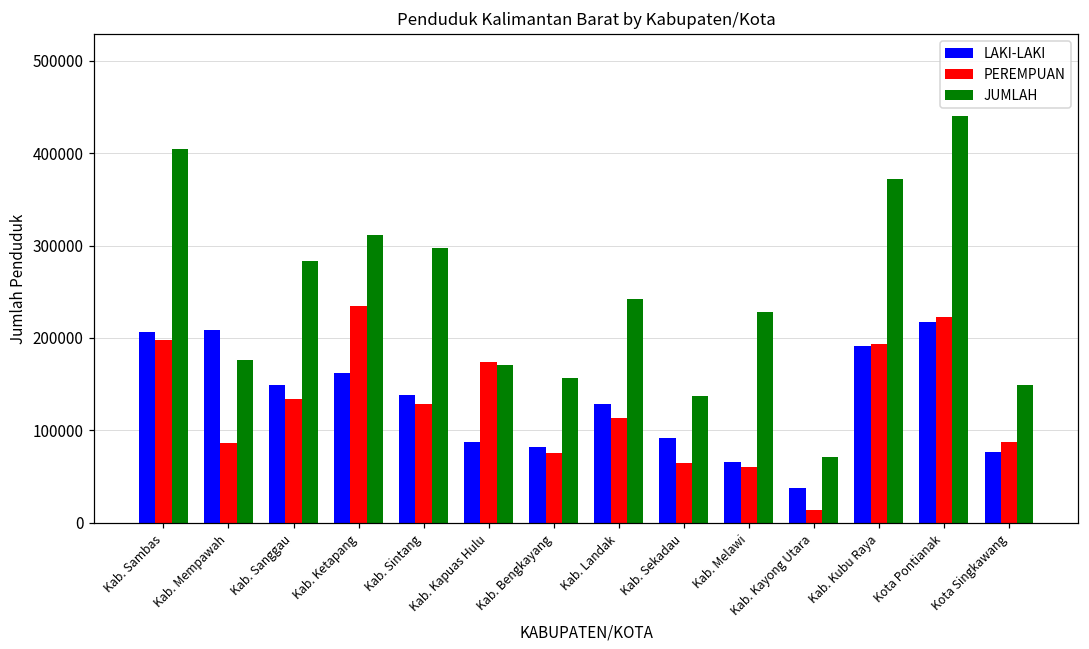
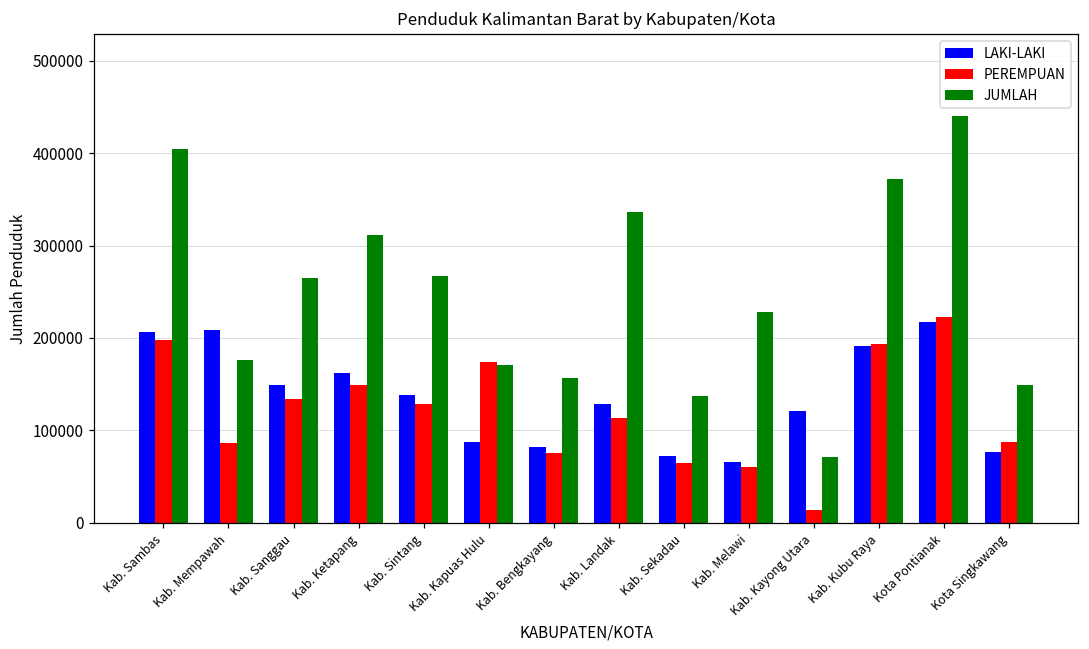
  {
    "LAKI-LAKI": {
      "Kab. Sambas": 210000,
      "Kab. Mempawah": 210000,
      "Kab. Sanggau": 150000,
      "Kab. Ketapang": 160000,
      "Kab. Sintang": 140000,
      "Kab. Kapuas Hulu": 90000,
      "Kab. Bengkayang": 80000,
      "Kab. Landak": 130000,
-     "Kab. Sekadau": 90000,
+     "Kab. Sekadau": 70000,
      "Kab. Melawi": 70000,
-     "Kab. Kayong Utara": 40000,
+     "Kab. Kayong Utara": 120000,
      "Kab. Kubu Raya": 190000,
      "Kota Pontianak": 220000,
      "Kota Singkawang": 80000
    },
    "PEREMPUAN": {
      "Kab. Sambas": 200000,
      "Kab. Mempawah": 90000,
      "Kab. Sanggau": 130000,
-     "Kab. Ketapang": 230000,
+     "Kab. Ketapang": 150000,
      "Kab. Sintang": 130000,
      "Kab. Kapuas Hulu": 170000,
      "Kab. Bengkayang": 80000,
      "Kab. Landak": 110000,
      "Kab. Sekadau": 70000,
      "Kab. Melawi": 60000,
      "Kab. Kayong Utara": 10000,
      "Kab. Kubu Raya": 190000,
      "Kota Pontianak": 220000,
      "Kota Singkawang": 90000
    },
    "JUMLAH": {
      "Kab. Sambas": 400000,
      "Kab. Mempawah": 180000,
-     "Kab. Sanggau": 280000,
+     "Kab. Sanggau": 270000,
      "Kab. Ketapang": 310000,
-     "Kab. Sintang": 300000,
+     "Kab. Sintang": 270000,
      "Kab. Kapuas Hulu": 170000,
      "Kab. Bengkayang": 160000,
-     "Kab. Landak": 240000,
+     "Kab. Landak": 340000,
      "Kab. Sekadau": 140000,
      "Kab. Melawi": 230000,
      "Kab. Kayong Utara": 70000,
      "Kab. Kubu Raya": 370000,
      "Kota Pontianak": 440000,
      "Kota Singkawang": 150000
    }
  }
